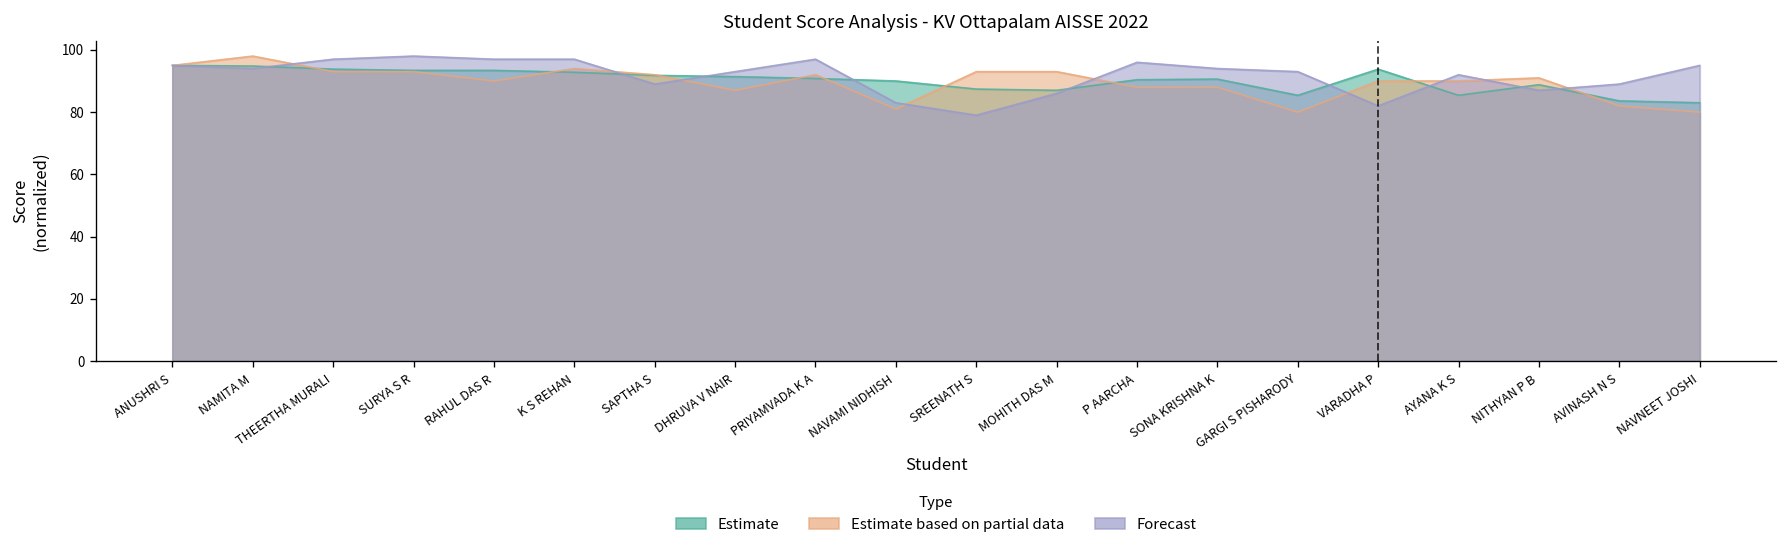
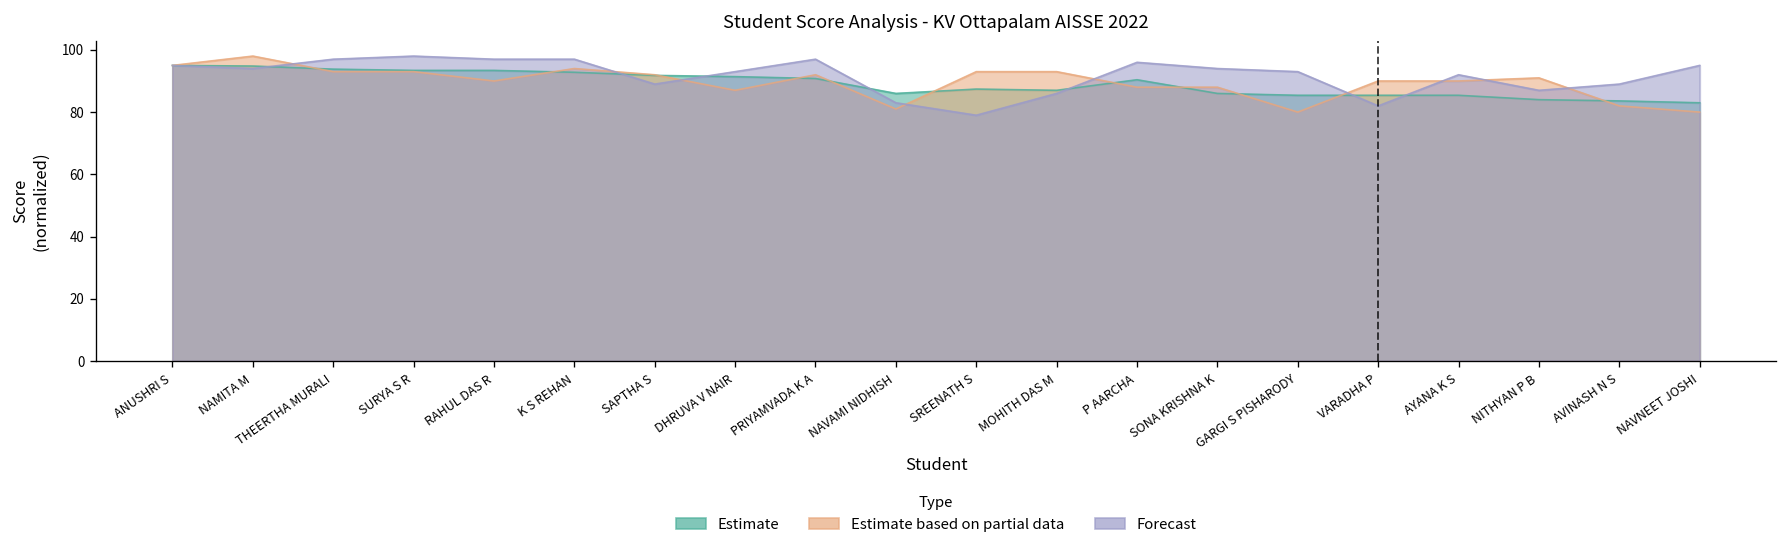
  {
    "Estimate": {
      "RAHUL DAS R": 93,
      "K S REHAN": 93,
      "DHRUVA V NAIR": 91,
      "PRIYAMVADA K A": 91,
-     "NAVAMI NIDHISH": 90,
+     "NAVAMI NIDHISH": 86,
      "SREENATH S": 87,
      "P AARCHA": 90,
-     "SONA KRISHNA K": 91,
+     "SONA KRISHNA K": 86,
      "GARGI S PISHARODY": 85,
-     "VARADHA P": 94,
+     "VARADHA P": 85,
      "AYANA K S": 85,
-     "NITHYAN P B": 89,
+     "NITHYAN P B": 84,
      "AVINASH N S": 84,
      "NAVNEET JOSHI": 83
    },
    "Estimate based on partial data": {
      "NAMITA M": 98,
      "RAHUL DAS R": 90,
      "K S REHAN": 94,
      "DHRUVA V NAIR": 87,
      "PRIYAMVADA K A": 92,
      "NAVAMI NIDHISH": 81,
      "SREENATH S": 93,
      "MOHITH DAS M": 93,
      "P AARCHA": 88,
      "SONA KRISHNA K": 88,
      "GARGI S PISHARODY": 80,
      "VARADHA P": 90,
      "AYANA K S": 90,
      "NITHYAN P B": 91,
      "AVINASH N S": 82,
      "NAVNEET JOSHI": 80
    },
    "Forecast": {
      "THEERTHA MURALI": 97,
      "SURYA S R": 98,
      "RAHUL DAS R": 97,
      "K S REHAN": 97,
      "SAPTHA S": 89,
      "DHRUVA V NAIR": 93,
      "PRIYAMVADA K A": 97,
      "NAVAMI NIDHISH": 83,
      "SREENATH S": 79,
      "P AARCHA": 96,
      "SONA KRISHNA K": 94,
      "GARGI S PISHARODY": 93,
      "VARADHA P": 82,
      "AYANA K S": 92,
      "NITHYAN P B": 87,
      "AVINASH N S": 89,
      "NAVNEET JOSHI": 95
    }
  }
